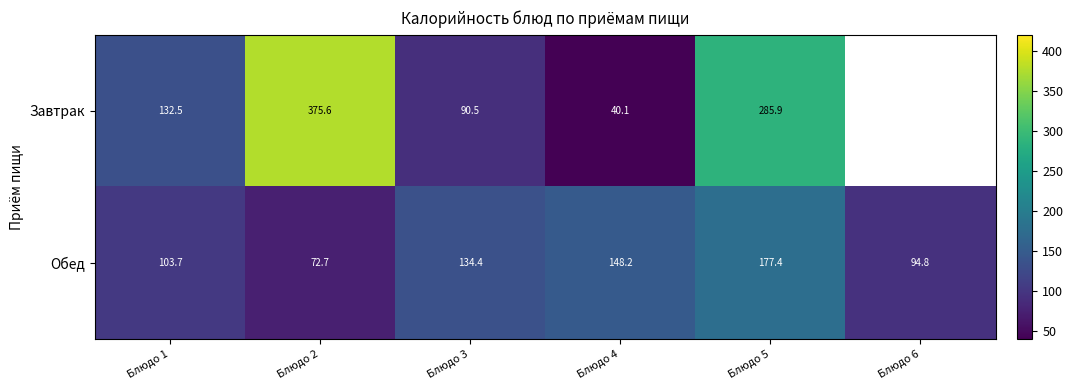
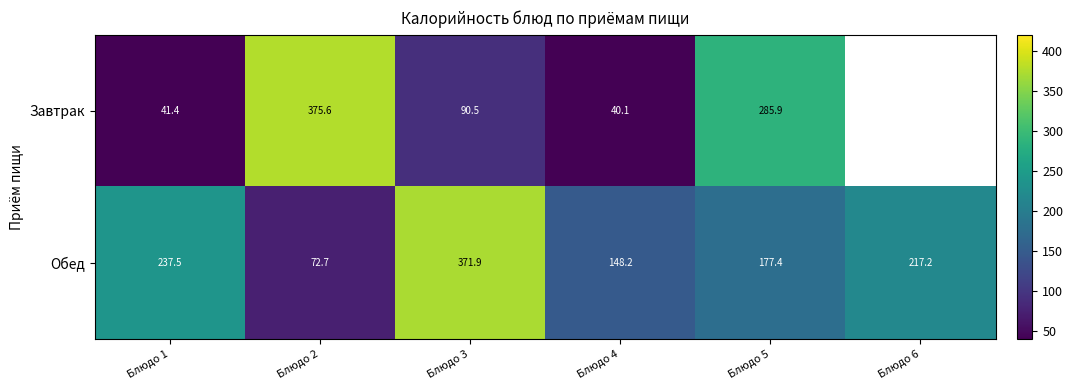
  {
    "Завтрак": {
-     "Блюдо 1": 132.5,
+     "Блюдо 1": 41.4,
      "Блюдо 2": 375.6,
      "Блюдо 3": 90.5,
      "Блюдо 4": 40.1,
      "Блюдо 5": 285.9
    },
    "Обед": {
-     "Блюдо 1": 103.7,
+     "Блюдо 1": 237.5,
      "Блюдо 2": 72.7,
-     "Блюдо 3": 134.4,
+     "Блюдо 3": 371.9,
      "Блюдо 4": 148.2,
      "Блюдо 5": 177.4,
-     "Блюдо 6": 94.8
+     "Блюдо 6": 217.2
    }
  }
